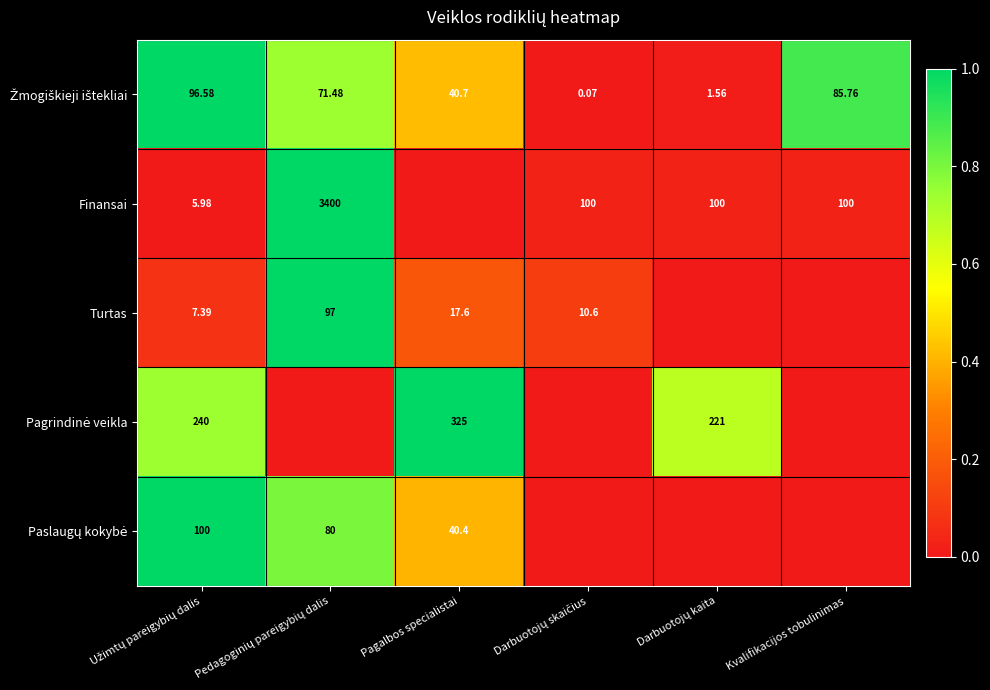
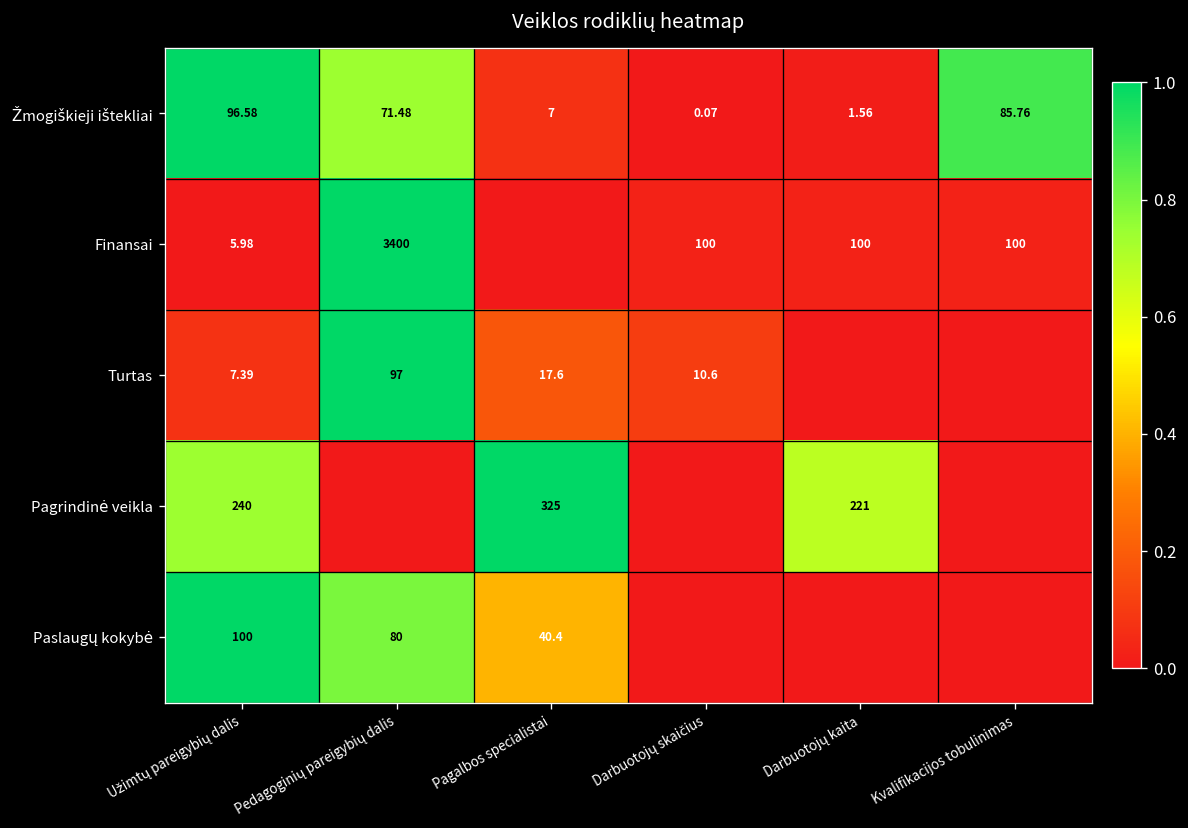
  {
    "Žmogiškieji ištekliai": {
      "Užimtų pareigybių dalis": 96.58,
      "Pedagoginių pareigybių dalis": 71.48,
-     "Pagalbos specialistai": 40.7,
+     "Pagalbos specialistai": 7,
      "Darbuotojų skaičius": 0.07,
      "Darbuotojų kaita": 1.56,
      "Kvalifikacijos tobulinimas": 85.76
    },
    "Finansai": {
      "Užimtų pareigybių dalis": 5.98,
      "Pedagoginių pareigybių dalis": 3400,
      "Darbuotojų skaičius": 100,
      "Darbuotojų kaita": 100,
      "Kvalifikacijos tobulinimas": 100
    },
    "Turtas": {
      "Užimtų pareigybių dalis": 7.39,
      "Pedagoginių pareigybių dalis": 97,
      "Pagalbos specialistai": 17.6,
      "Darbuotojų skaičius": 10.6
    },
    "Pagrindinė veikla": {
      "Užimtų pareigybių dalis": 240,
      "Pagalbos specialistai": 325,
      "Darbuotojų kaita": 221
    },
    "Paslaugų kokybė": {
      "Užimtų pareigybių dalis": 100,
      "Pedagoginių pareigybių dalis": 80,
      "Pagalbos specialistai": 40.4
    }
  }
